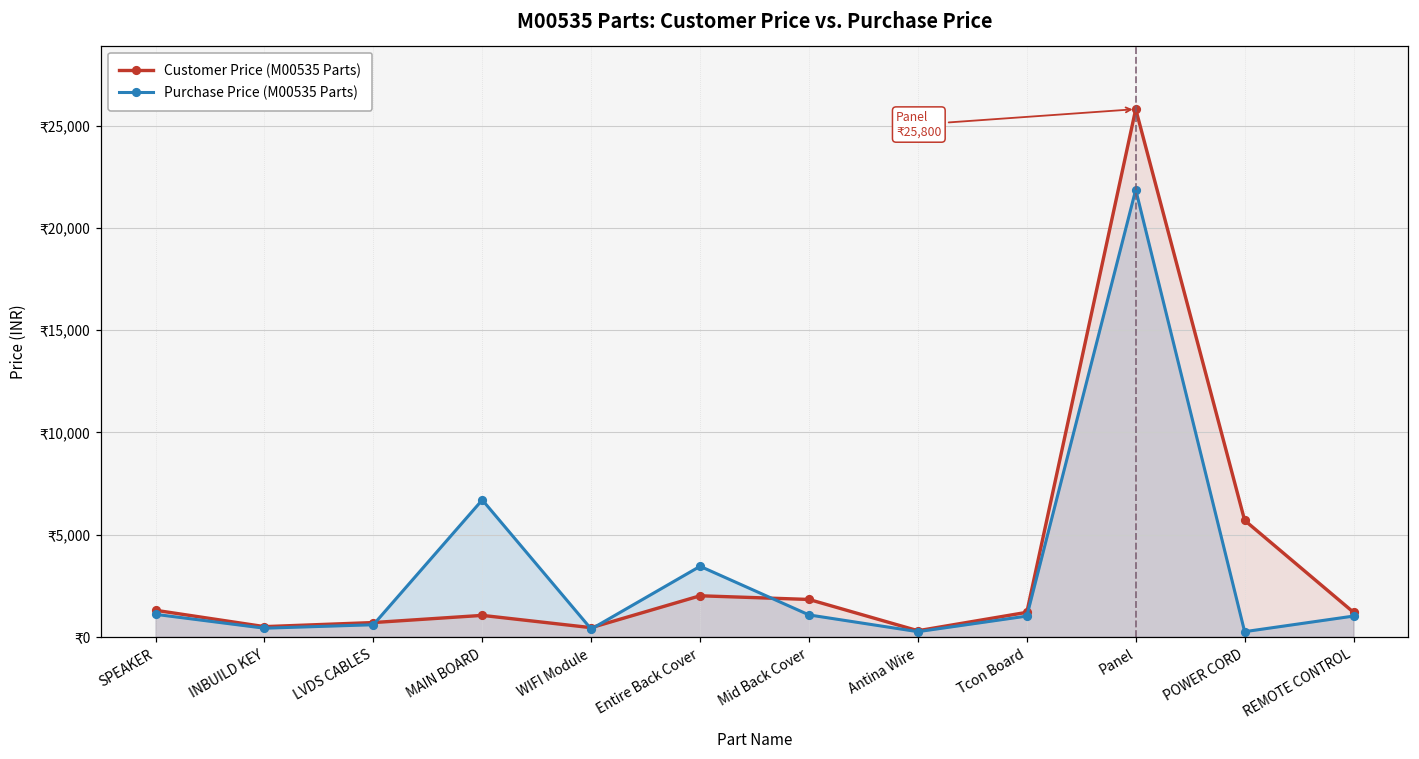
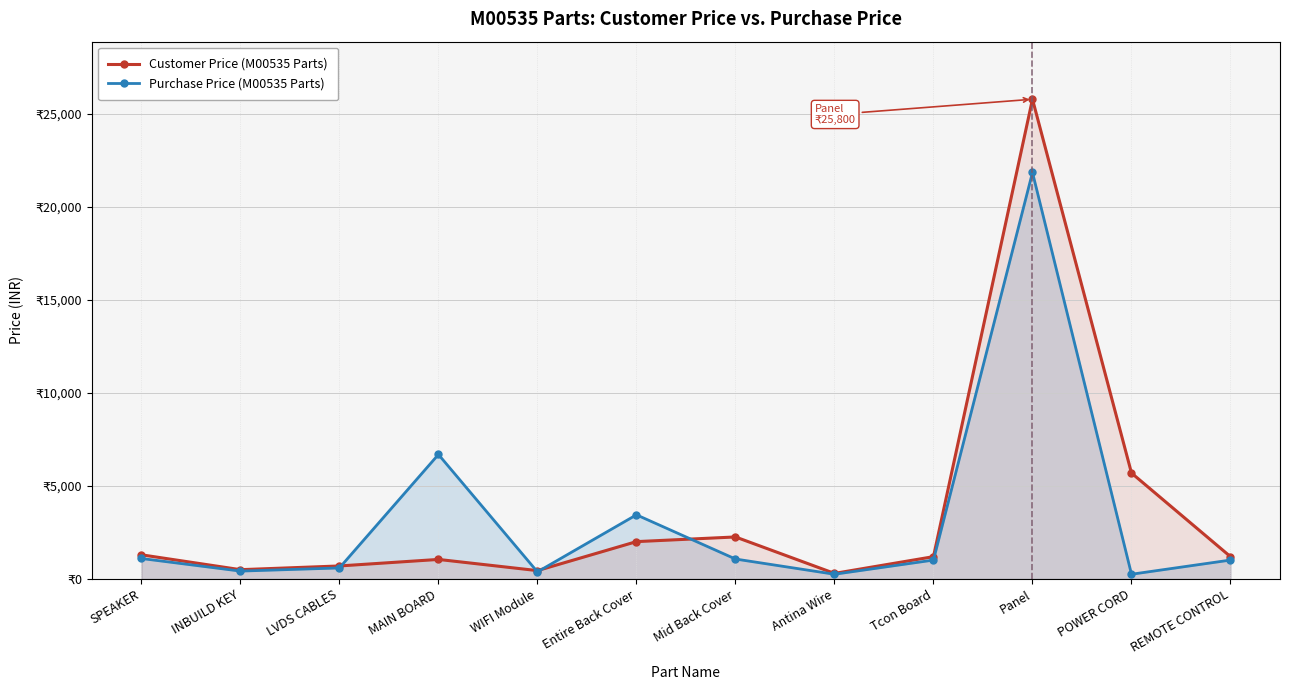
  {
    "Customer Price (M00535 Parts)": {
      "SPEAKER": "₹1,300",
      "MAIN BOARD": "₹1,100",
      "Entire Back Cover": "₹2,000",
-     "Mid Back Cover": "₹1,800",
+     "Mid Back Cover": "₹2,300",
      "Tcon Board": "₹1,200",
      "POWER CORD": "₹5,700",
      "REMOTE CONTROL": "₹1,200"
    },
    "Purchase Price (M00535 Parts)": {
      "SPEAKER": "₹1,100",
      "MAIN BOARD": "₹6,700",
      "Entire Back Cover": "₹3,500",
      "Mid Back Cover": "₹1,100",
      "Tcon Board": "₹1,000",
      "Panel": "₹21,900",
      "POWER CORD": "₹300",
      "REMOTE CONTROL": "₹1,000"
    }
  }
